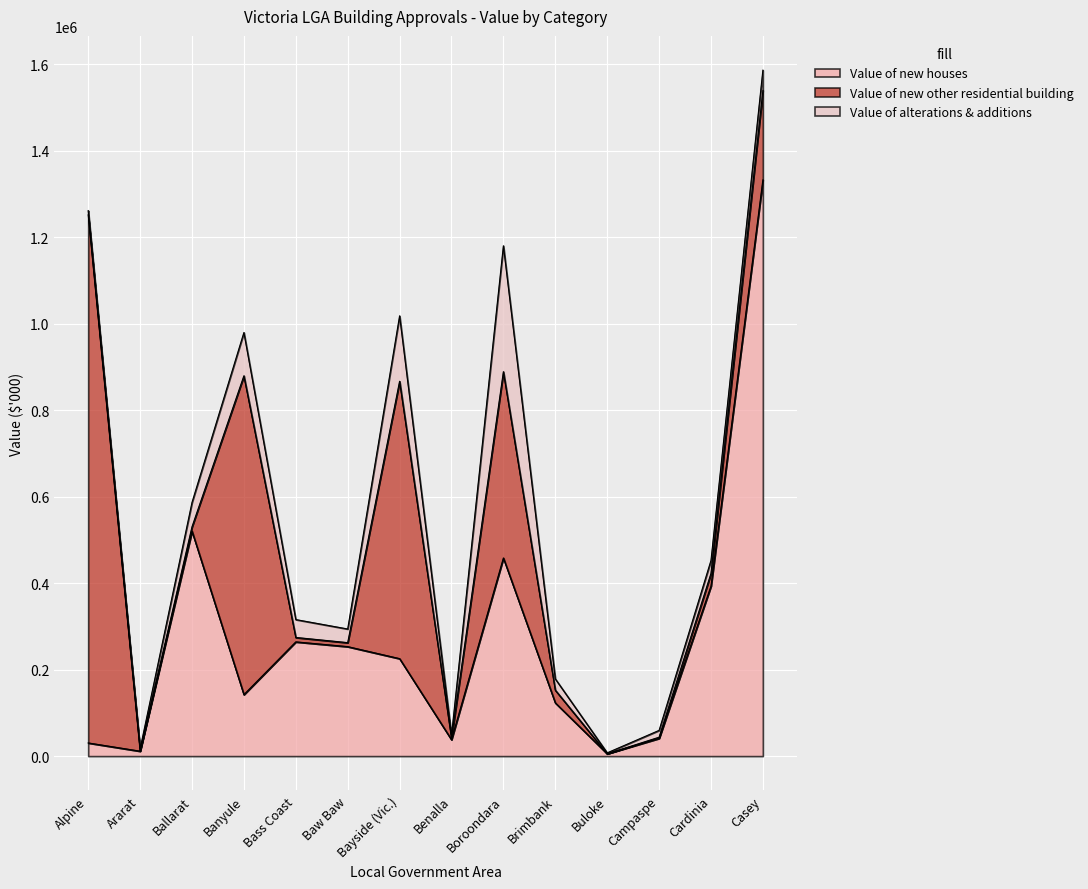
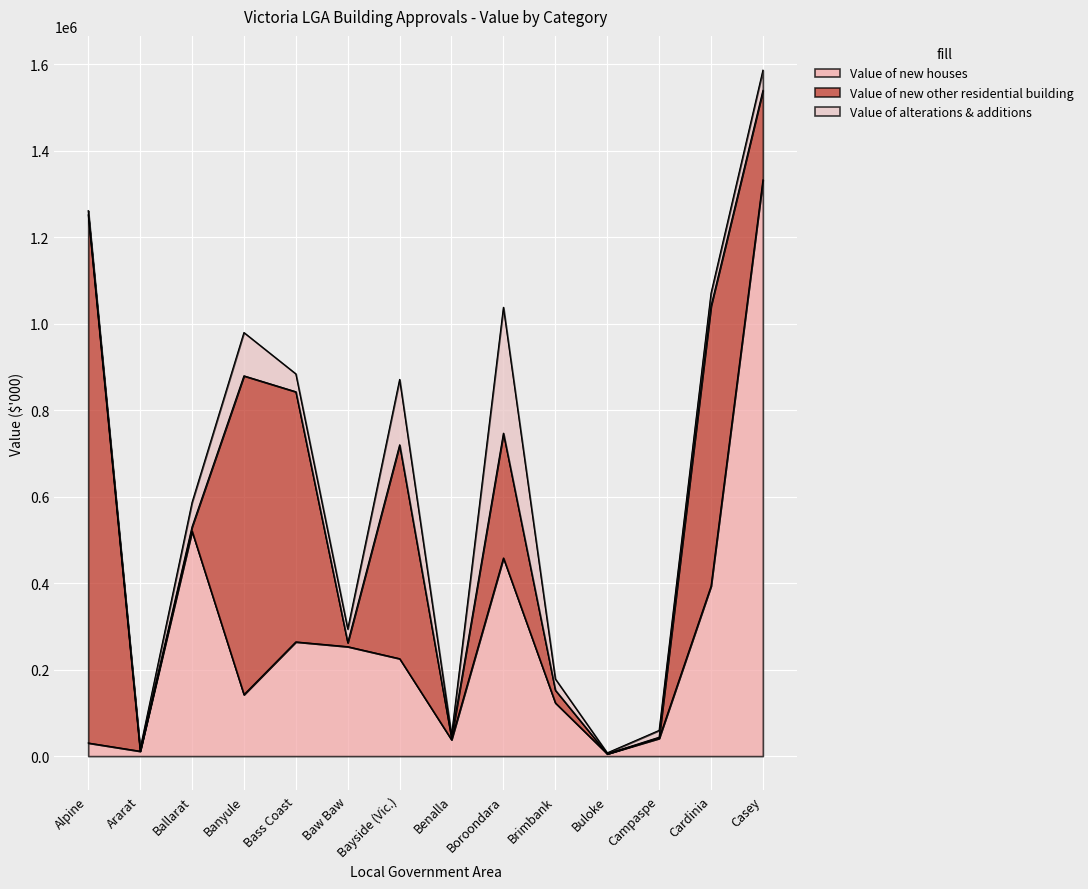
  {
    "Value of new other residential building": {
      "Alpine": 1220000,
      "Ballarat": 10000,
      "Banyule": 740000,
-     "Bass Coast": 10000,
+     "Bass Coast": 580000,
      "Baw Baw": 10000,
-     "Bayside (Vic.)": 640000,
-     "Boroondara": 430000,
+     "Bayside (Vic.)": 490000,
+     "Boroondara": 290000,
      "Brimbank": 30000,
-     "Cardinia": 30000,
+     "Cardinia": 650000,
      "Casey": 210000
    }
  }
